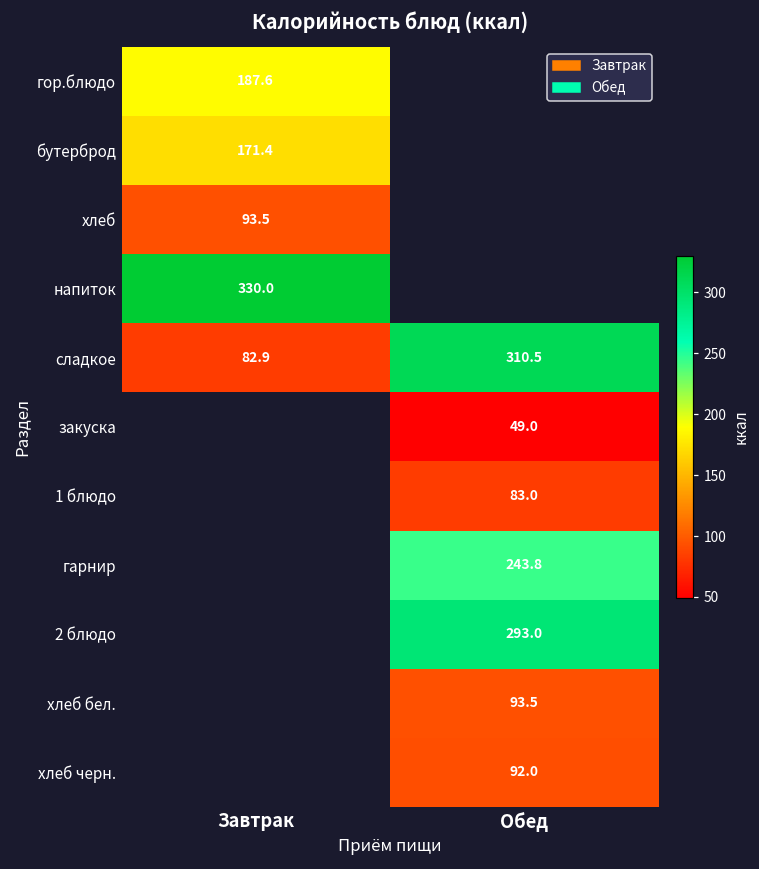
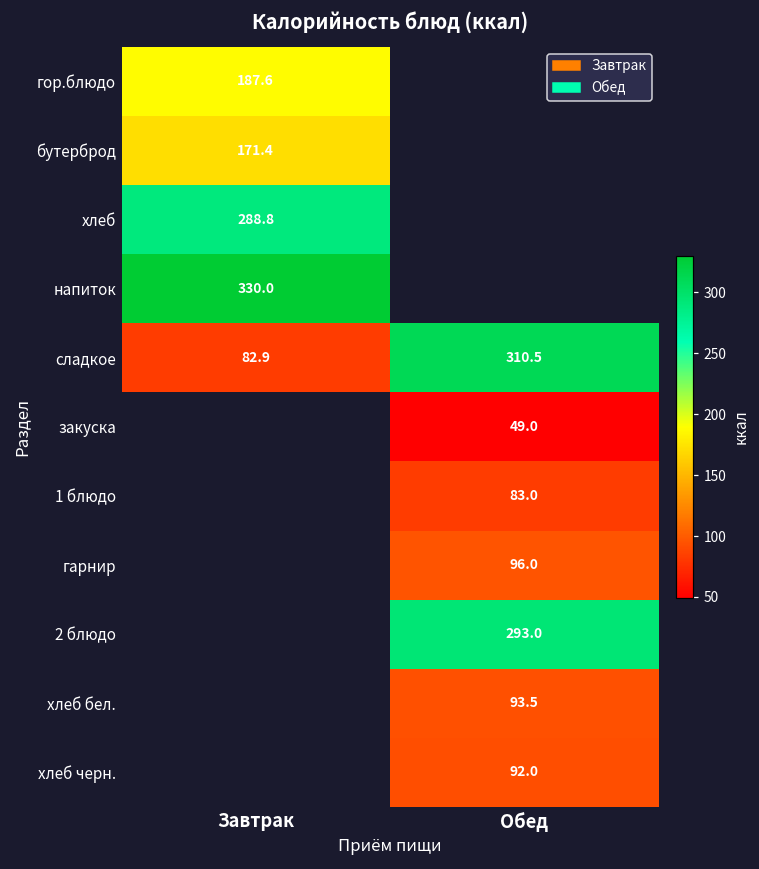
  {
    "гор.блюдо": {
      "Завтрак": 187.6
    },
    "бутерброд": {
      "Завтрак": 171.4
    },
    "хлеб": {
-     "Завтрак": 93.5
+     "Завтрак": 288.8
    },
    "напиток": {
      "Завтрак": 330.0
    },
    "сладкое": {
      "Завтрак": 82.9,
      "Обед": 310.5
    },
    "закуска": {
      "Обед": 49.0
    },
    "1 блюдо": {
      "Обед": 83.0
    },
    "гарнир": {
-     "Обед": 243.8
+     "Обед": 96.0
    },
    "2 блюдо": {
      "Обед": 293.0
    },
    "хлеб бел.": {
      "Обед": 93.5
    },
    "хлеб черн.": {
      "Обед": 92.0
    }
  }
